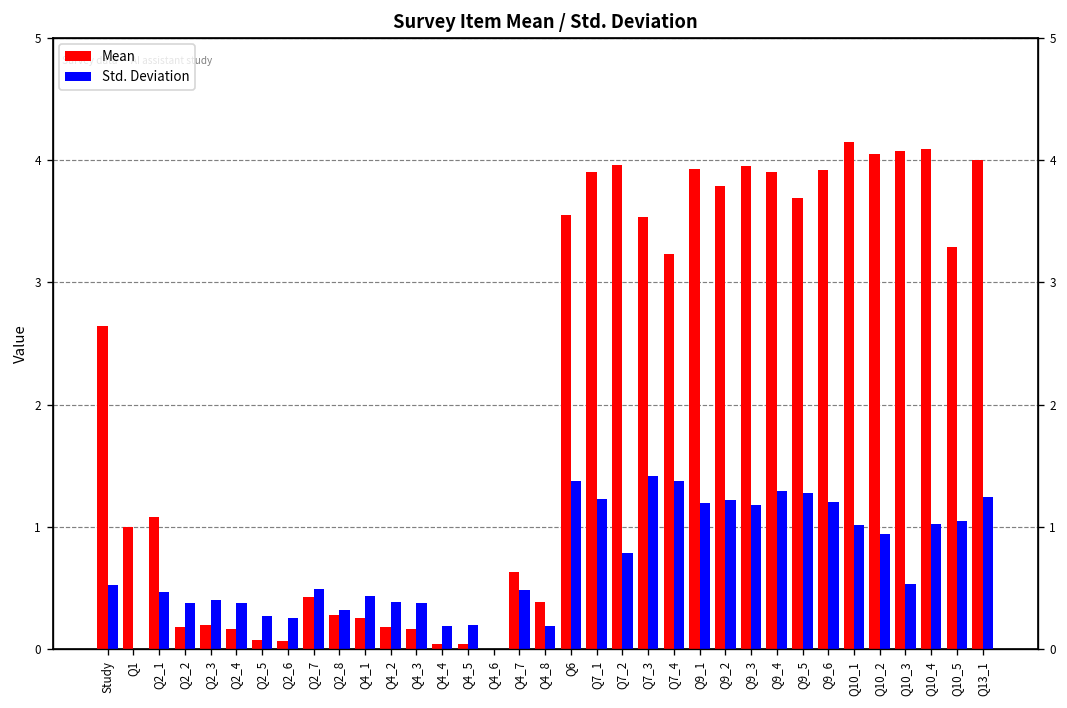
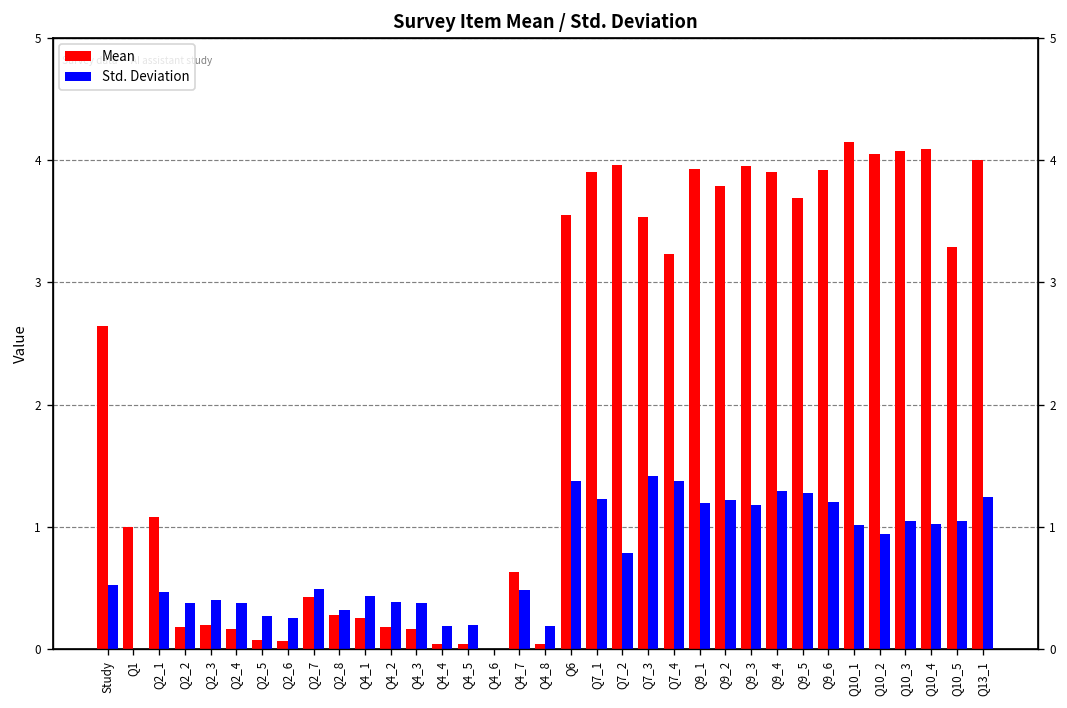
  {
    "Mean": {
      "Study": 2.65,
      "Q1": 1.00,
      "Q2_1": 1.08,
      "Q2_2": 0.18,
      "Q2_3": 0.20,
      "Q2_4": 0.17,
      "Q2_5": 0.08,
      "Q2_6": 0.07,
      "Q2_7": 0.43,
      "Q2_8": 0.28,
      "Q4_1": 0.26,
      "Q4_2": 0.18,
      "Q4_3": 0.17,
      "Q4_4": 0.04,
      "Q4_5": 0.04,
      "Q4_6": 0.00,
      "Q4_7": 0.63,
-     "Q4_8": 0.39,
+     "Q4_8": 0.04,
      "Q6": 3.55,
      "Q7_1": 3.90,
      "Q7_2": 3.96,
      "Q7_3": 3.53,
      "Q7_4": 3.23,
      "Q9_1": 3.93,
      "Q9_2": 3.79,
      "Q9_3": 3.95,
      "Q9_4": 3.90,
      "Q9_5": 3.69,
      "Q9_6": 3.92,
      "Q10_1": 4.15,
      "Q10_2": 4.05,
      "Q10_3": 4.07,
      "Q10_4": 4.09,
      "Q10_5": 3.29,
      "Q13_1": 4.00
    },
    "Std. Deviation": {
      "Study": 0.53,
      "Q1": 0.00,
      "Q2_1": 0.47,
      "Q2_2": 0.38,
      "Q2_3": 0.40,
      "Q2_4": 0.38,
      "Q2_5": 0.27,
      "Q2_6": 0.25,
      "Q2_7": 0.50,
      "Q2_8": 0.32,
      "Q4_1": 0.44,
      "Q4_2": 0.39,
      "Q4_3": 0.38,
      "Q4_4": 0.19,
      "Q4_5": 0.20,
      "Q4_6": 0.00,
      "Q4_7": 0.49,
      "Q4_8": 0.19,
      "Q6": 1.37,
      "Q7_1": 1.23,
      "Q7_2": 0.79,
      "Q7_3": 1.42,
      "Q7_4": 1.38,
      "Q9_1": 1.20,
      "Q9_2": 1.22,
      "Q9_3": 1.18,
      "Q9_4": 1.30,
      "Q9_5": 1.28,
      "Q9_6": 1.21,
      "Q10_1": 1.02,
      "Q10_2": 0.94,
-     "Q10_3": 0.54,
+     "Q10_3": 1.05,
      "Q10_4": 1.02,
      "Q10_5": 1.05,
      "Q13_1": 1.24
    }
  }
